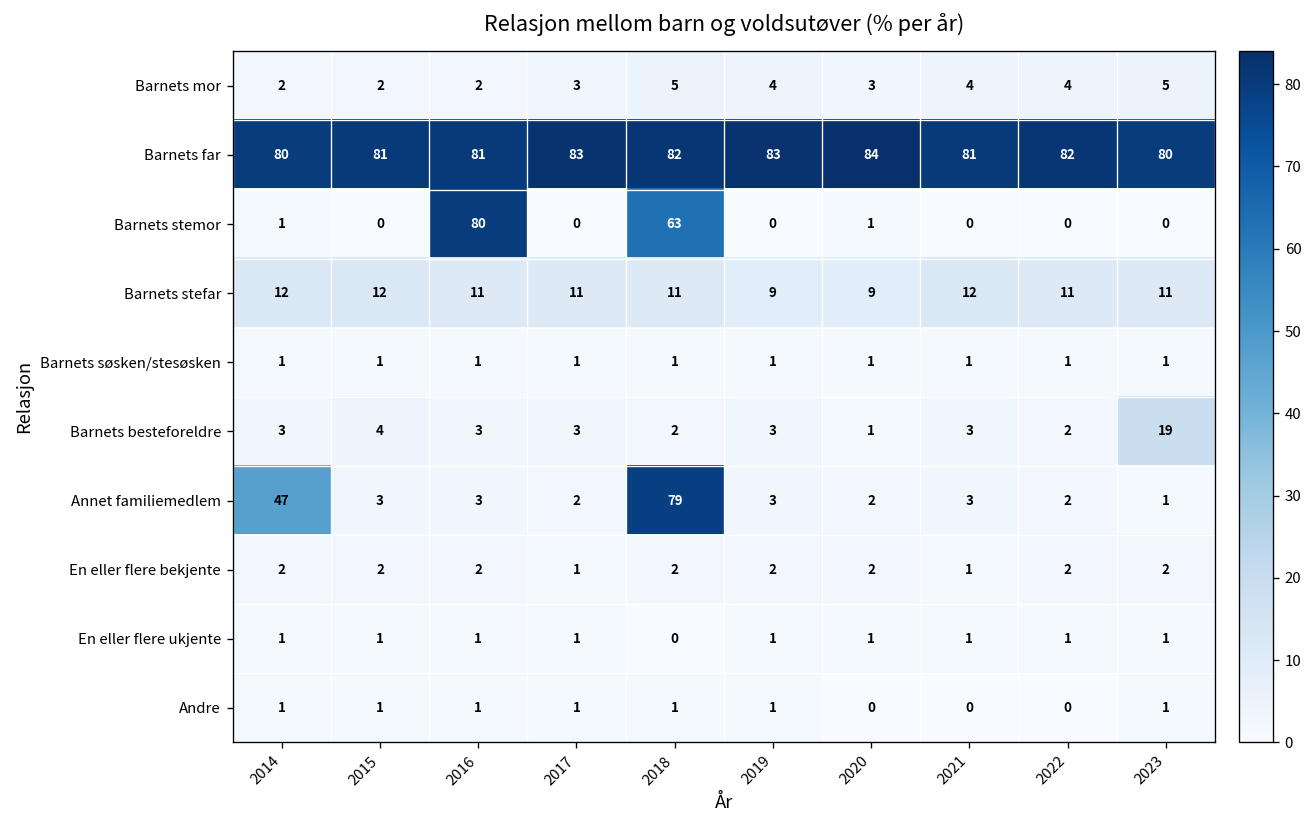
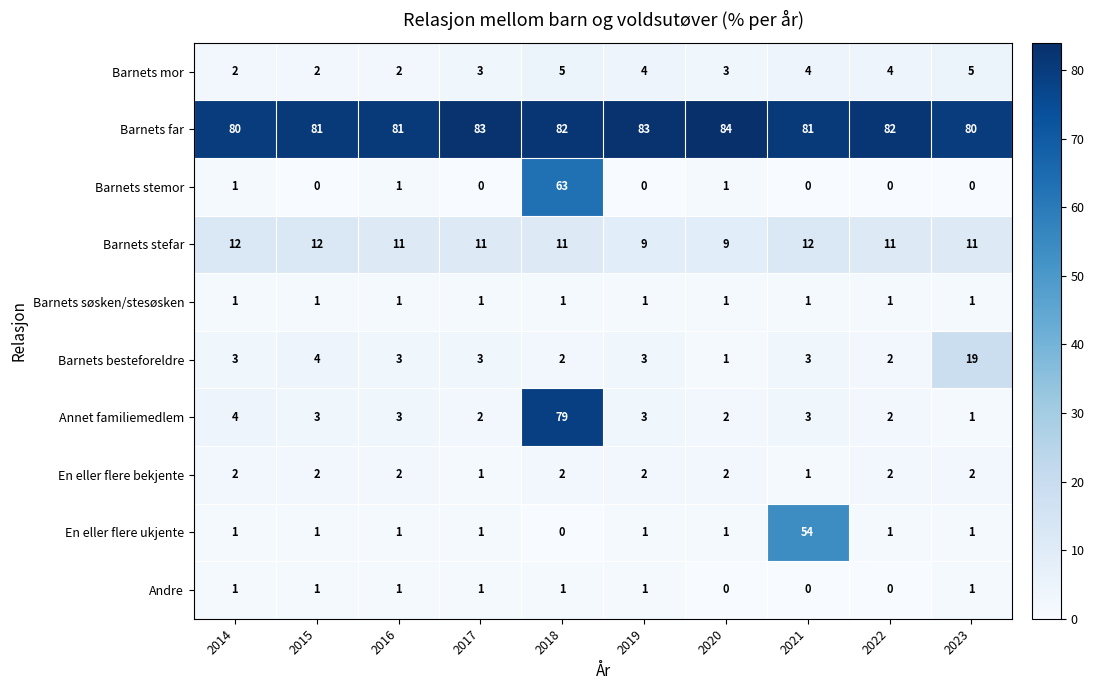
  {
    "Barnets mor": {
      "2014": 2,
      "2015": 2,
      "2016": 2,
      "2017": 3,
      "2018": 5,
      "2019": 4,
      "2020": 3,
      "2021": 4,
      "2022": 4,
      "2023": 5
    },
    "Barnets far": {
      "2014": 80,
      "2015": 81,
      "2016": 81,
      "2017": 83,
      "2018": 82,
      "2019": 83,
      "2020": 84,
      "2021": 81,
      "2022": 82,
      "2023": 80
    },
    "Barnets stemor": {
      "2014": 1,
      "2015": 0,
-     "2016": 80,
+     "2016": 1,
      "2017": 0,
      "2018": 63,
      "2019": 0,
      "2020": 1,
      "2021": 0,
      "2022": 0,
      "2023": 0
    },
    "Barnets stefar": {
      "2014": 12,
      "2015": 12,
      "2016": 11,
      "2017": 11,
      "2018": 11,
      "2019": 9,
      "2020": 9,
      "2021": 12,
      "2022": 11,
      "2023": 11
    },
    "Barnets søsken/stesøsken": {
      "2014": 1,
      "2015": 1,
      "2016": 1,
      "2017": 1,
      "2018": 1,
      "2019": 1,
      "2020": 1,
      "2021": 1,
      "2022": 1,
      "2023": 1
    },
    "Barnets besteforeldre": {
      "2014": 3,
      "2015": 4,
      "2016": 3,
      "2017": 3,
      "2018": 2,
      "2019": 3,
      "2020": 1,
      "2021": 3,
      "2022": 2,
      "2023": 19
    },
    "Annet familiemedlem": {
-     "2014": 47,
+     "2014": 4,
      "2015": 3,
      "2016": 3,
      "2017": 2,
      "2018": 79,
      "2019": 3,
      "2020": 2,
      "2021": 3,
      "2022": 2,
      "2023": 1
    },
    "En eller flere bekjente": {
      "2014": 2,
      "2015": 2,
      "2016": 2,
      "2017": 1,
      "2018": 2,
      "2019": 2,
      "2020": 2,
      "2021": 1,
      "2022": 2,
      "2023": 2
    },
    "En eller flere ukjente": {
      "2014": 1,
      "2015": 1,
      "2016": 1,
      "2017": 1,
      "2018": 0,
      "2019": 1,
      "2020": 1,
-     "2021": 1,
+     "2021": 54,
      "2022": 1,
      "2023": 1
    },
    "Andre": {
      "2014": 1,
      "2015": 1,
      "2016": 1,
      "2017": 1,
      "2018": 1,
      "2019": 1,
      "2020": 0,
      "2021": 0,
      "2022": 0,
      "2023": 1
    }
  }
